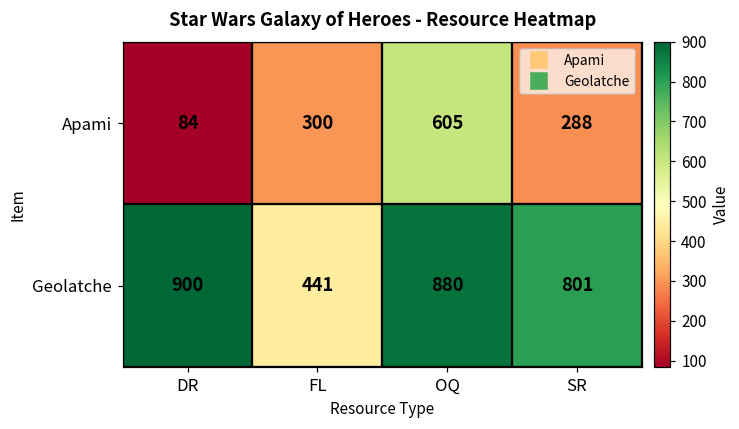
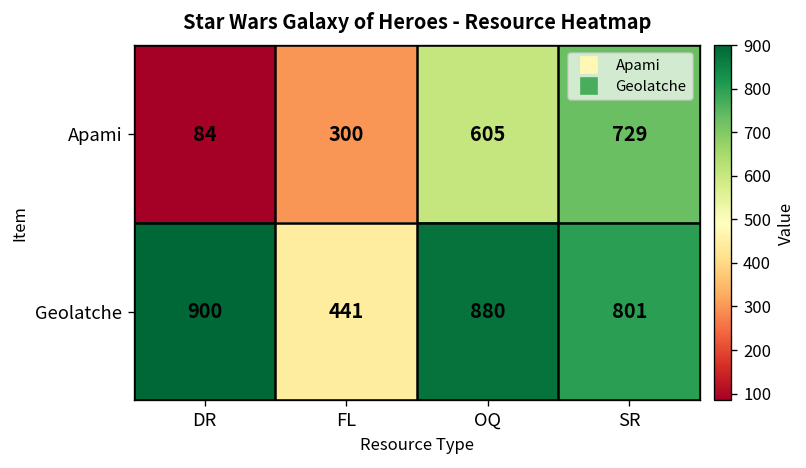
  {
    "Apami": {
      "DR": 84,
      "FL": 300,
      "OQ": 605,
-     "SR": 288
+     "SR": 729
    },
    "Geolatche": {
      "DR": 900,
      "FL": 441,
      "OQ": 880,
      "SR": 801
    }
  }
